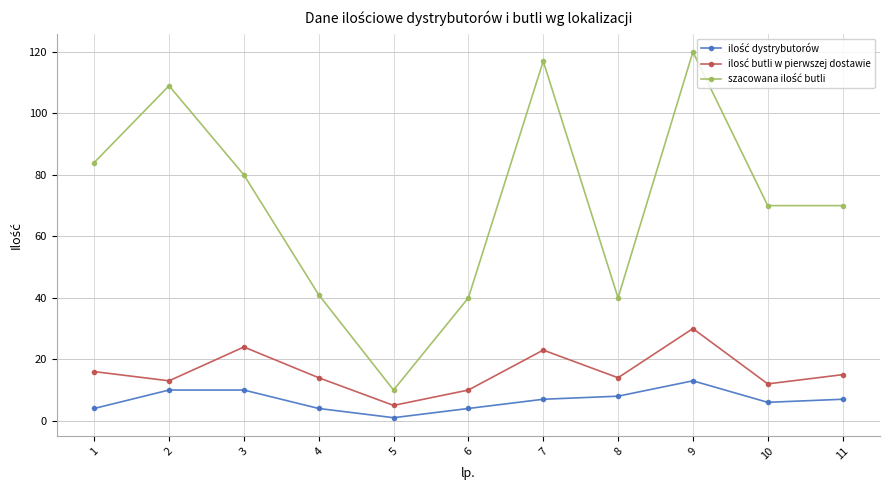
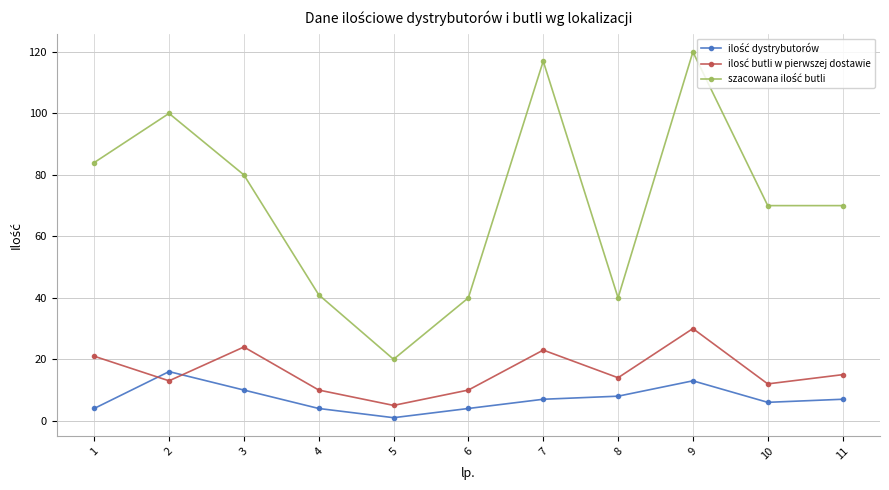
  {
    "ilość dystrybutorów": {
      "1": 4,
-     "2": 10,
+     "2": 16,
      "3": 10,
      "4": 4,
      "5": 1,
      "6": 4,
      "7": 7,
      "8": 8,
      "9": 13,
      "10": 6,
      "11": 7
    },
    "ilosć butli w pierwszej dostawie": {
-     "1": 16,
+     "1": 21,
      "2": 13,
      "3": 24,
-     "4": 14,
+     "4": 10,
      "5": 5,
      "6": 10,
      "7": 23,
      "8": 14,
      "9": 30,
      "10": 12,
      "11": 15
    },
    "szacowana ilość butli": {
      "1": 84,
-     "2": 109,
+     "2": 100,
      "3": 80,
      "4": 41,
-     "5": 10,
+     "5": 20,
      "6": 40,
      "7": 117,
      "8": 40,
      "9": 120,
      "10": 70,
      "11": 70
    }
  }
